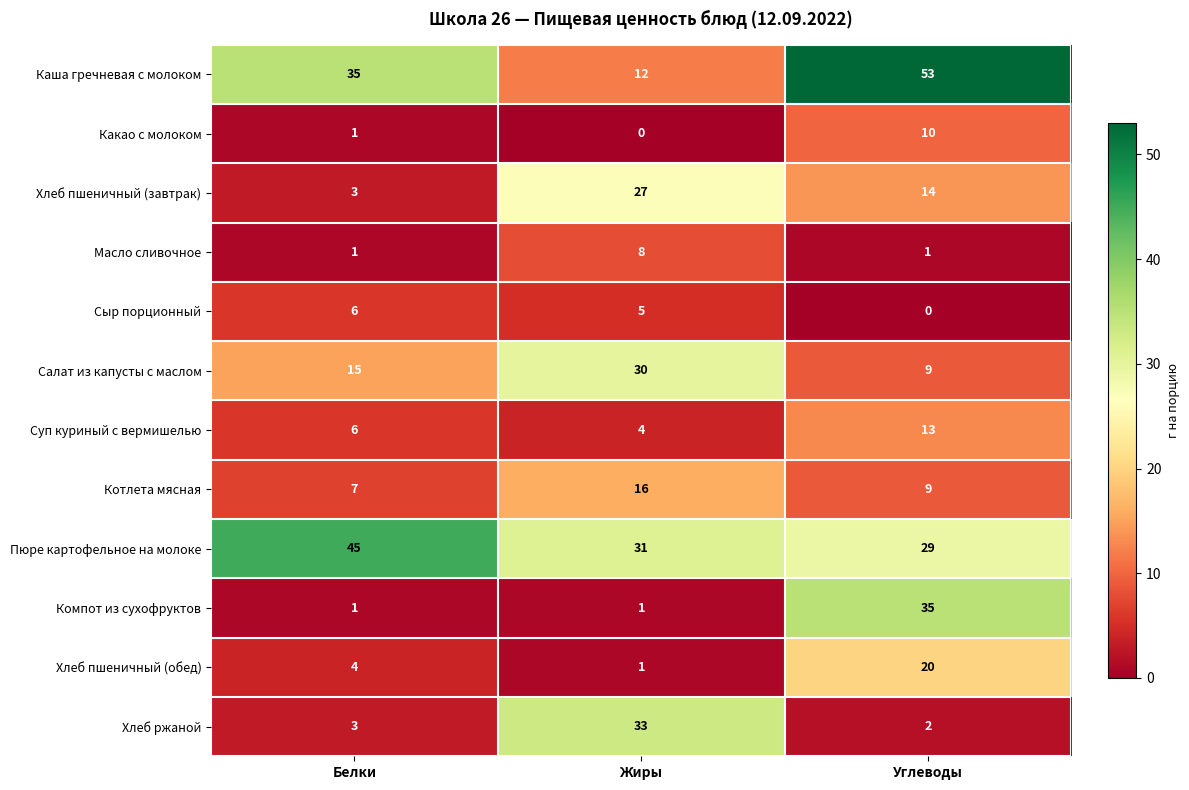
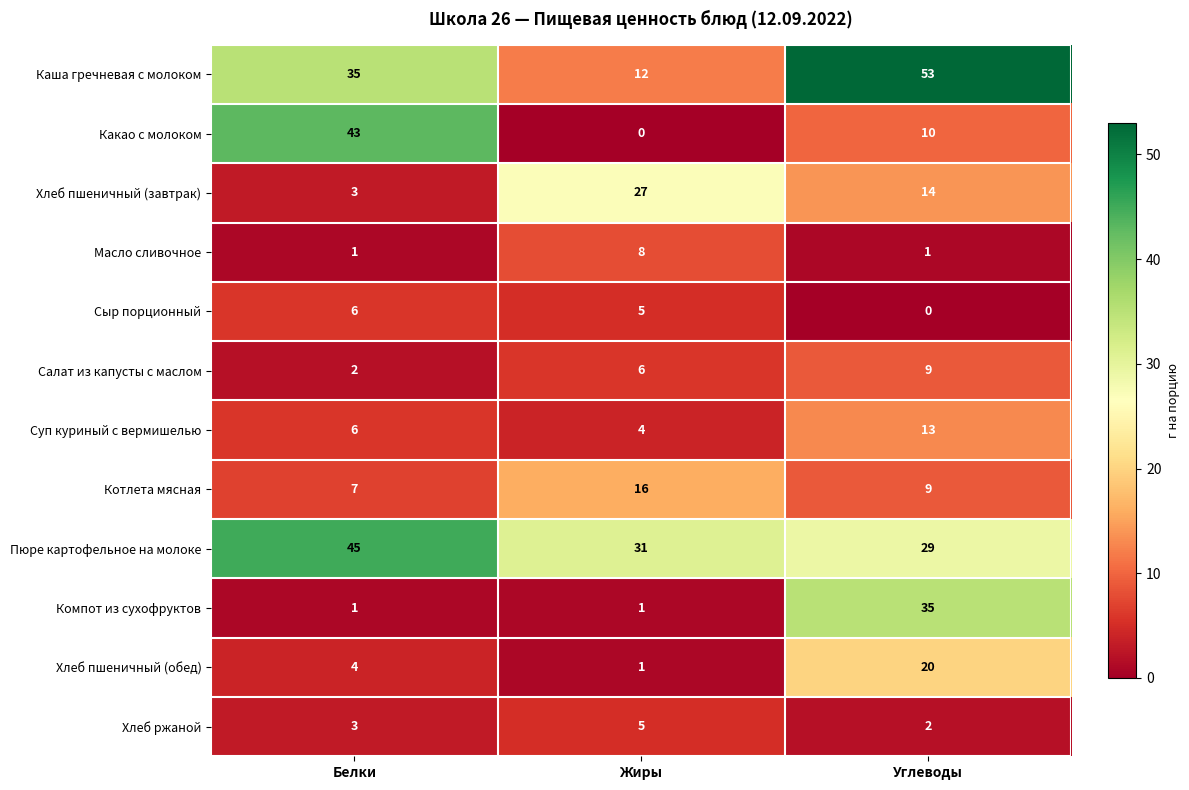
  {
    "Каша гречневая с молоком": {
      "Белки": 35,
      "Жиры": 12,
      "Углеводы": 53
    },
    "Какао с молоком": {
-     "Белки": 1,
+     "Белки": 43,
      "Жиры": 0,
      "Углеводы": 10
    },
    "Хлеб пшеничный (завтрак)": {
      "Белки": 3,
      "Жиры": 27,
      "Углеводы": 14
    },
    "Масло сливочное": {
      "Белки": 1,
      "Жиры": 8,
      "Углеводы": 1
    },
    "Сыр порционный": {
      "Белки": 6,
      "Жиры": 5,
      "Углеводы": 0
    },
    "Салат из капусты с маслом": {
-     "Белки": 15,
-     "Жиры": 30,
+     "Белки": 2,
+     "Жиры": 6,
      "Углеводы": 9
    },
    "Суп куриный с вермишелью": {
      "Белки": 6,
      "Жиры": 4,
      "Углеводы": 13
    },
    "Котлета мясная": {
      "Белки": 7,
      "Жиры": 16,
      "Углеводы": 9
    },
    "Пюре картофельное на молоке": {
      "Белки": 45,
      "Жиры": 31,
      "Углеводы": 29
    },
    "Компот из сухофруктов": {
      "Белки": 1,
      "Жиры": 1,
      "Углеводы": 35
    },
    "Хлеб пшеничный (обед)": {
      "Белки": 4,
      "Жиры": 1,
      "Углеводы": 20
    },
    "Хлеб ржаной": {
      "Белки": 3,
-     "Жиры": 33,
+     "Жиры": 5,
      "Углеводы": 2
    }
  }
